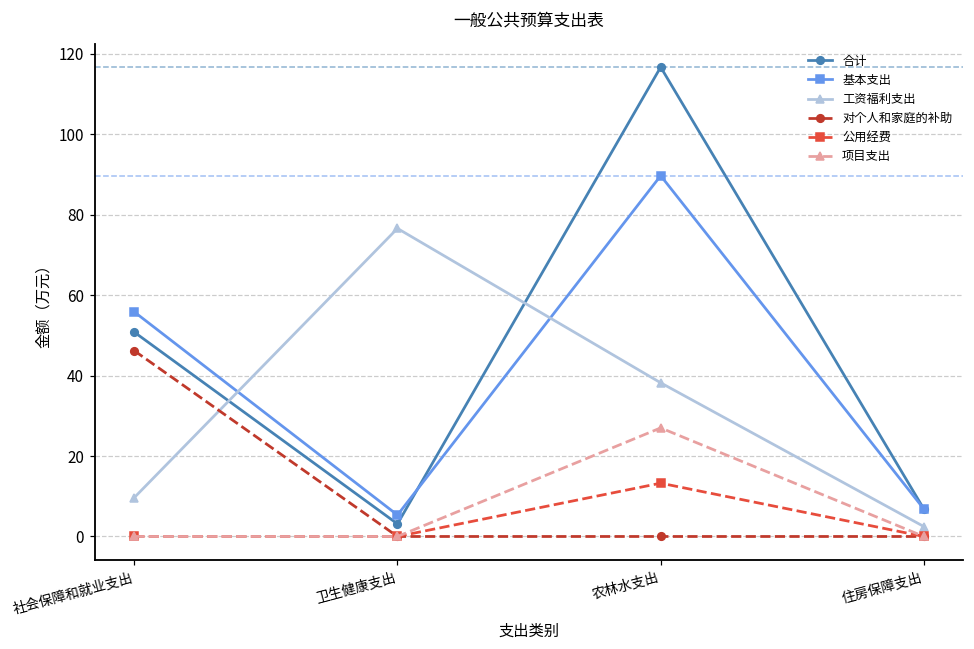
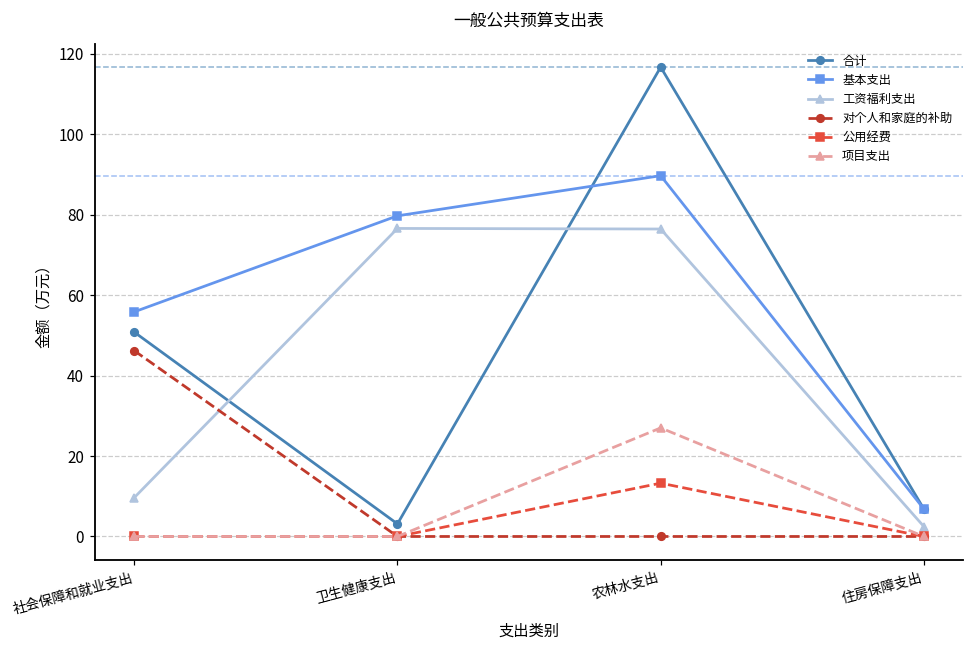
  {
    "合计": {
      "社会保障和就业支出": 51,
      "卫生健康支出": 3,
      "农林水支出": 117
    },
    "基本支出": {
      "社会保障和就业支出": 56,
-     "卫生健康支出": 5,
+     "卫生健康支出": 80,
      "农林水支出": 90
    },
    "工资福利支出": {
      "社会保障和就业支出": 10,
      "卫生健康支出": 77,
-     "农林水支出": 38,
+     "农林水支出": 76,
      "住房保障支出": 2
    },
    "项目支出": {
      "农林水支出": 27
    }
  }
